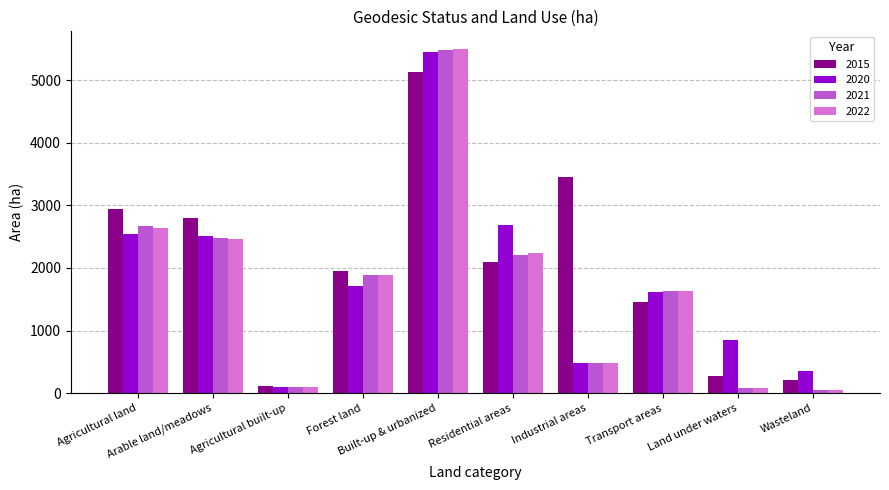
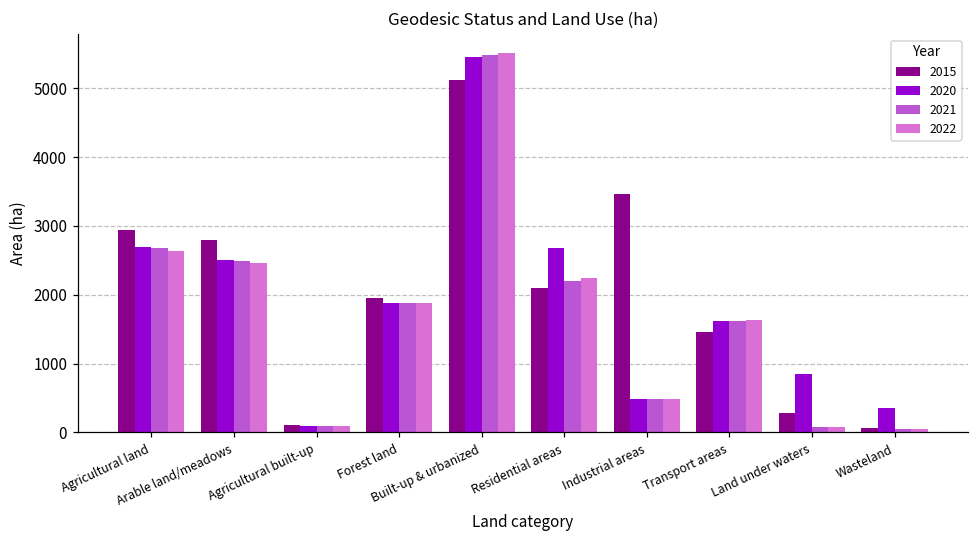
  {
    "2015": {
      "Agricultural land": 2900,
      "Arable land/meadows": 2800,
      "Agricultural built-up": 100,
      "Forest land": 1900,
      "Built-up & urbanized": 5100,
      "Residential areas": 2100,
      "Industrial areas": 3500,
      "Transport areas": 1500,
      "Land under waters": 300,
-     "Wasteland": 200
+     "Wasteland": 100
    },
    "2020": {
-     "Agricultural land": 2500,
+     "Agricultural land": 2700,
      "Arable land/meadows": 2500,
      "Agricultural built-up": 100,
-     "Forest land": 1700,
+     "Forest land": 1900,
      "Built-up & urbanized": 5400,
      "Residential areas": 2700,
      "Industrial areas": 500,
      "Transport areas": 1600,
      "Land under waters": 800,
      "Wasteland": 400
    }
  }
